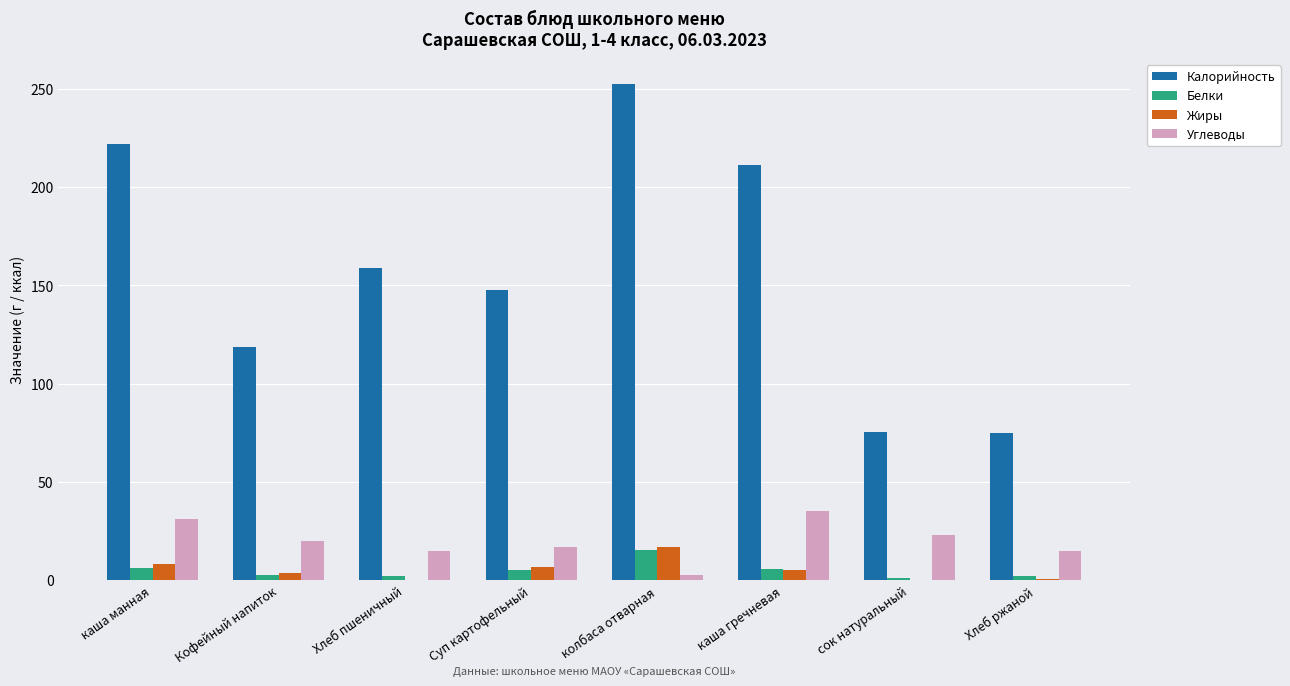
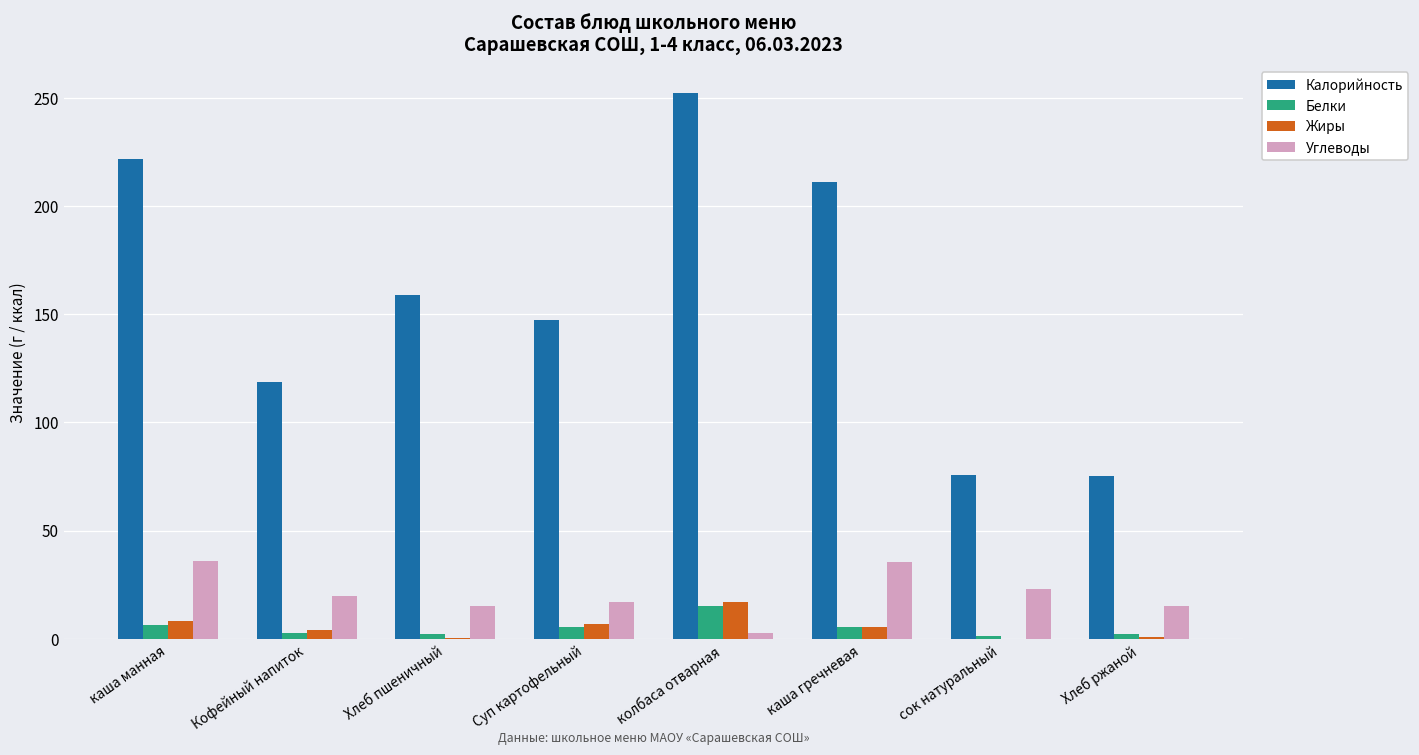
  {
    "Калорийность": {
      "каша манная": 222,
      "Кофейный напиток": 119,
      "Хлеб пшеничный": 159,
      "Суп картофельный": 148,
      "колбаса отварная": 253,
      "каша гречневая": 211,
      "сок натуральный": 76,
      "Хлеб ржаной": 75
    },
    "Белки": {
      "каша манная": 6,
      "Кофейный напиток": 3,
      "Хлеб пшеничный": 2,
      "Суп картофельный": 5,
      "колбаса отварная": 15,
      "каша гречневая": 6,
      "Хлеб ржаной": 2
    },
    "Жиры": {
      "каша манная": 8,
      "Кофейный напиток": 4,
      "Суп картофельный": 7,
      "колбаса отварная": 17,
      "каша гречневая": 5,
      "сок натуральный": 0
    },
    "Углеводы": {
-     "каша манная": 31,
+     "каша манная": 36,
      "Кофейный напиток": 20,
      "Хлеб пшеничный": 15,
      "Суп картофельный": 17,
      "колбаса отварная": 3,
      "каша гречневая": 35,
      "сок натуральный": 23,
      "Хлеб ржаной": 15
    }
  }
